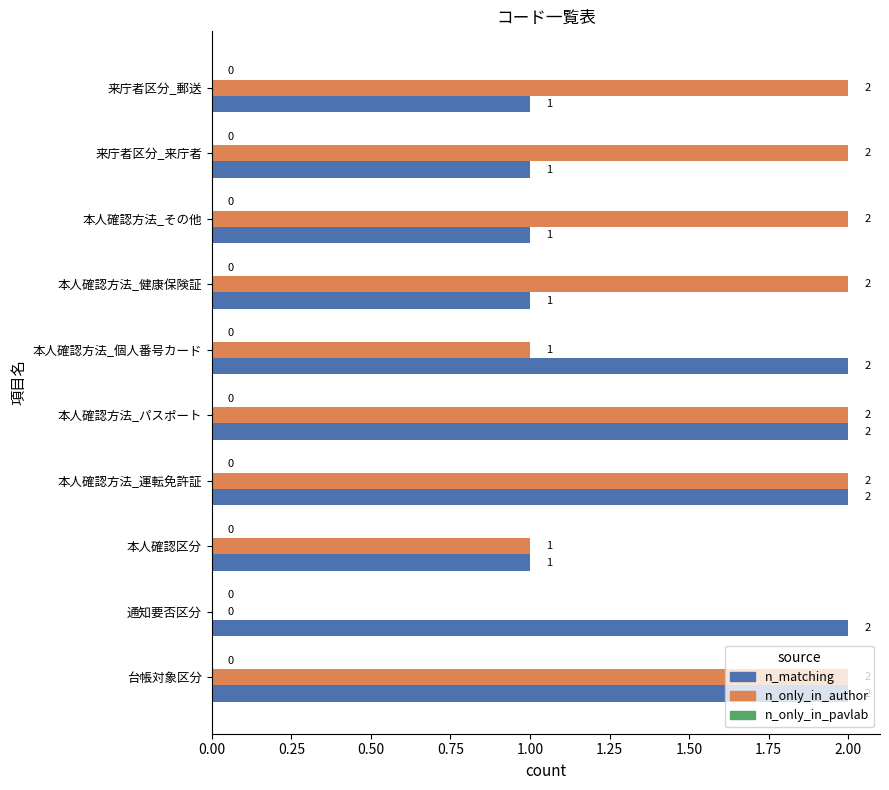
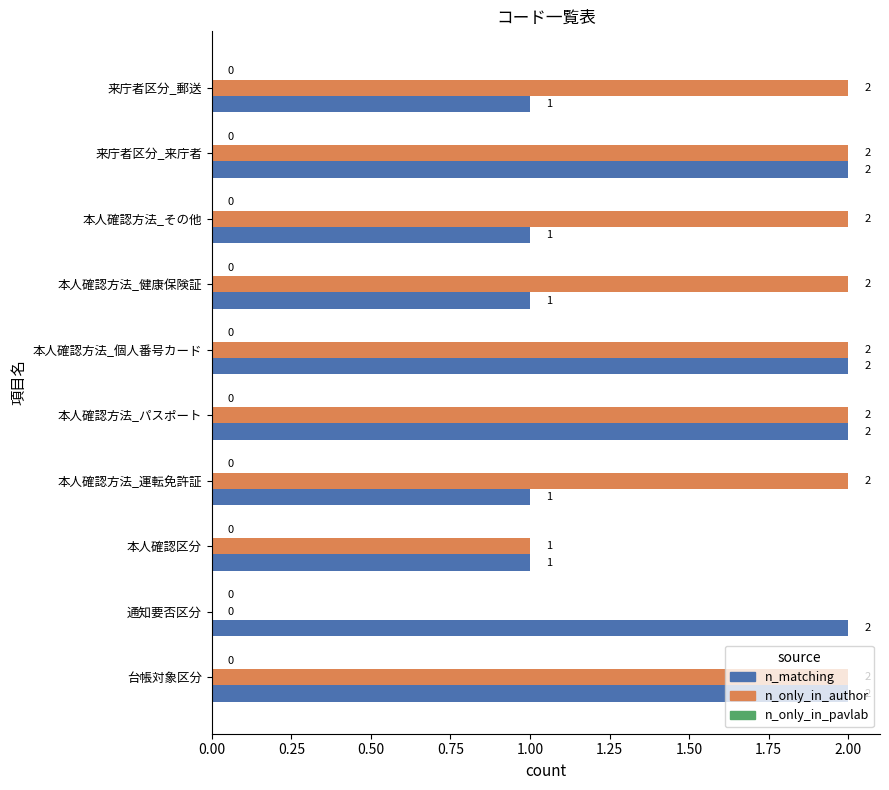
  {
    "n_matching": {
      "来庁者区分_郵送": 1,
-     "来庁者区分_来庁者": 1,
+     "来庁者区分_来庁者": 2,
      "本人確認方法_その他": 1,
      "本人確認方法_健康保険証": 1,
      "本人確認方法_個人番号カード": 2,
      "本人確認方法_パスポート": 2,
-     "本人確認方法_運転免許証": 2,
+     "本人確認方法_運転免許証": 1,
      "本人確認区分": 1,
      "通知要否区分": 2
    },
    "n_only_in_author": {
      "来庁者区分_郵送": 2,
      "来庁者区分_来庁者": 2,
      "本人確認方法_その他": 2,
      "本人確認方法_健康保険証": 2,
-     "本人確認方法_個人番号カード": 1,
+     "本人確認方法_個人番号カード": 2,
      "本人確認方法_パスポート": 2,
      "本人確認方法_運転免許証": 2,
      "本人確認区分": 1,
      "通知要否区分": 0
    },
    "n_only_in_pavlab": {
      "来庁者区分_郵送": 0,
      "来庁者区分_来庁者": 0,
      "本人確認方法_その他": 0,
      "本人確認方法_健康保険証": 0,
      "本人確認方法_個人番号カード": 0,
      "本人確認方法_パスポート": 0,
      "本人確認方法_運転免許証": 0,
      "本人確認区分": 0,
      "通知要否区分": 0,
      "台帳対象区分": 0
    }
  }
